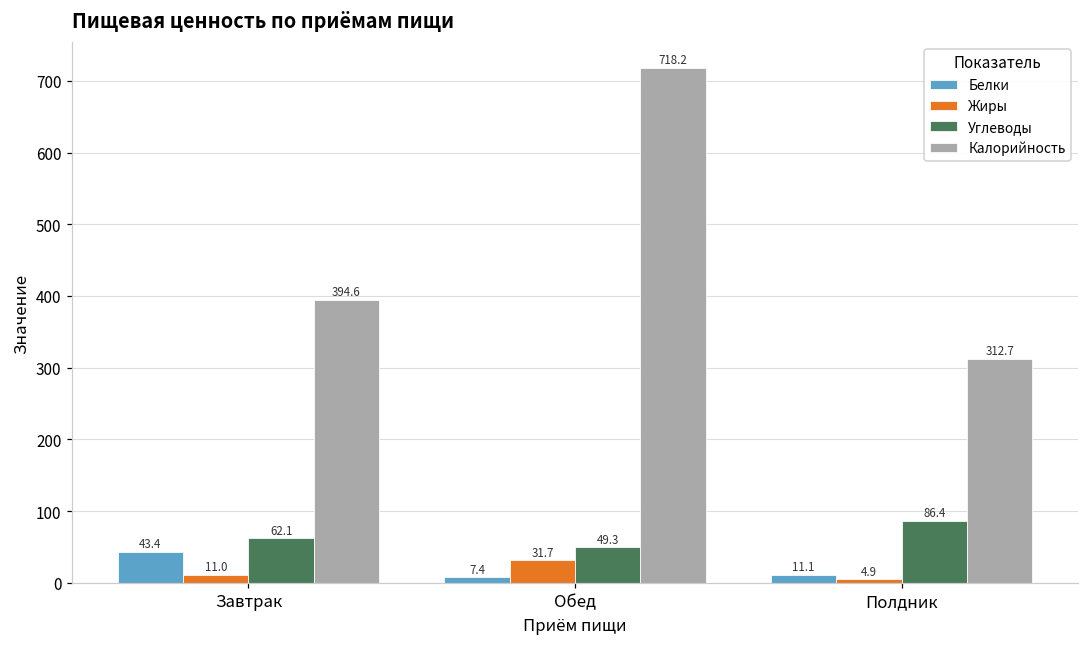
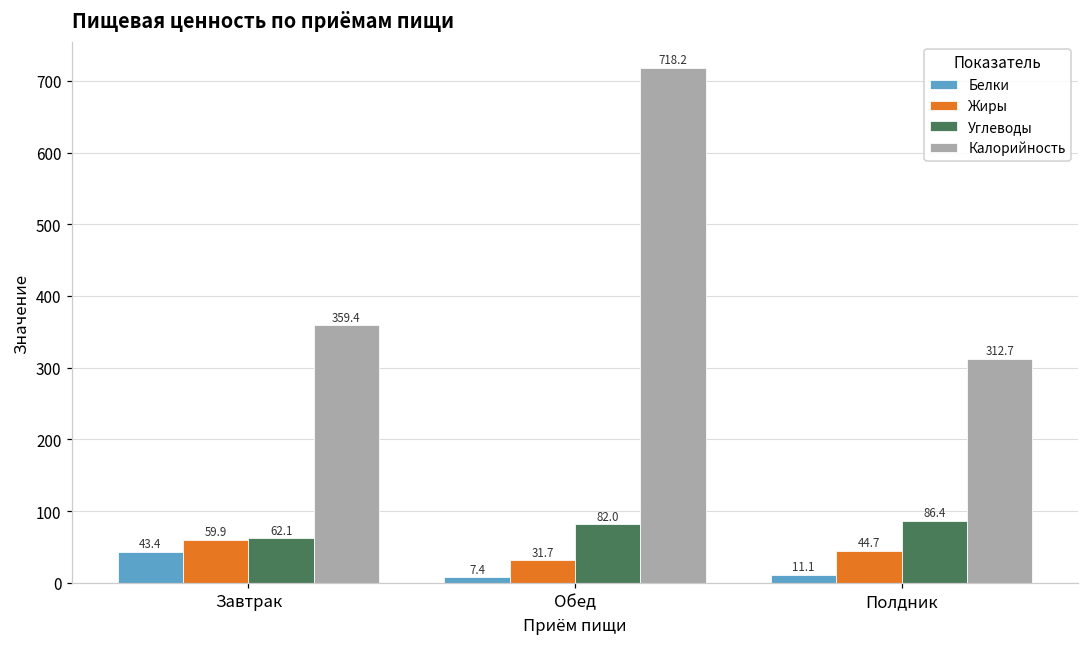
  {
    "Белки": {
      "Завтрак": 43.4,
      "Обед": 7.4,
      "Полдник": 11.1
    },
    "Жиры": {
-     "Завтрак": 11.0,
+     "Завтрак": 59.9,
      "Обед": 31.7,
-     "Полдник": 4.9
+     "Полдник": 44.7
    },
    "Углеводы": {
      "Завтрак": 62.1,
-     "Обед": 49.3,
+     "Обед": 82.0,
      "Полдник": 86.4
    },
    "Калорийность": {
-     "Завтрак": 394.6,
+     "Завтрак": 359.4,
      "Обед": 718.2,
      "Полдник": 312.7
    }
  }
